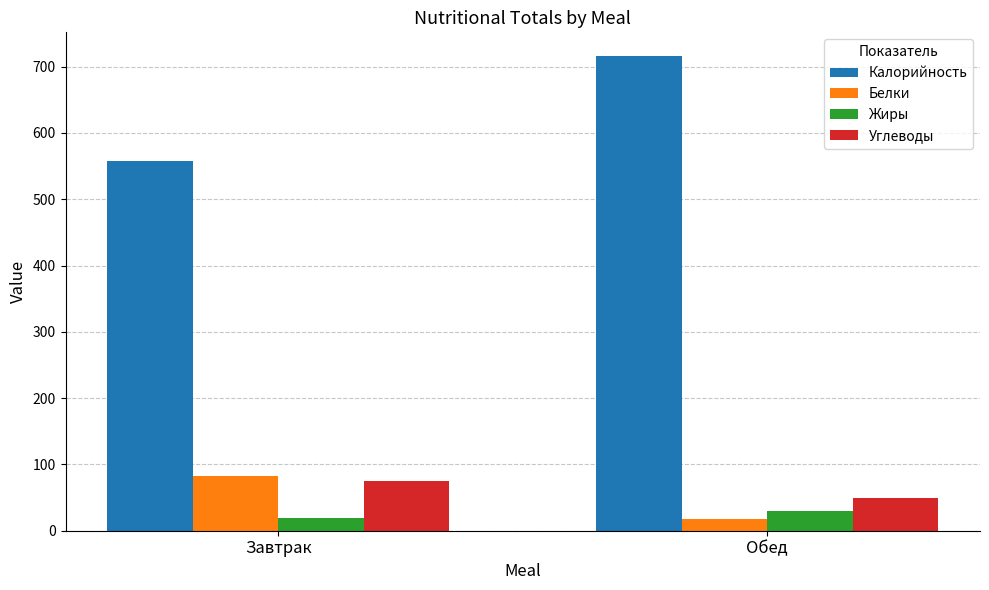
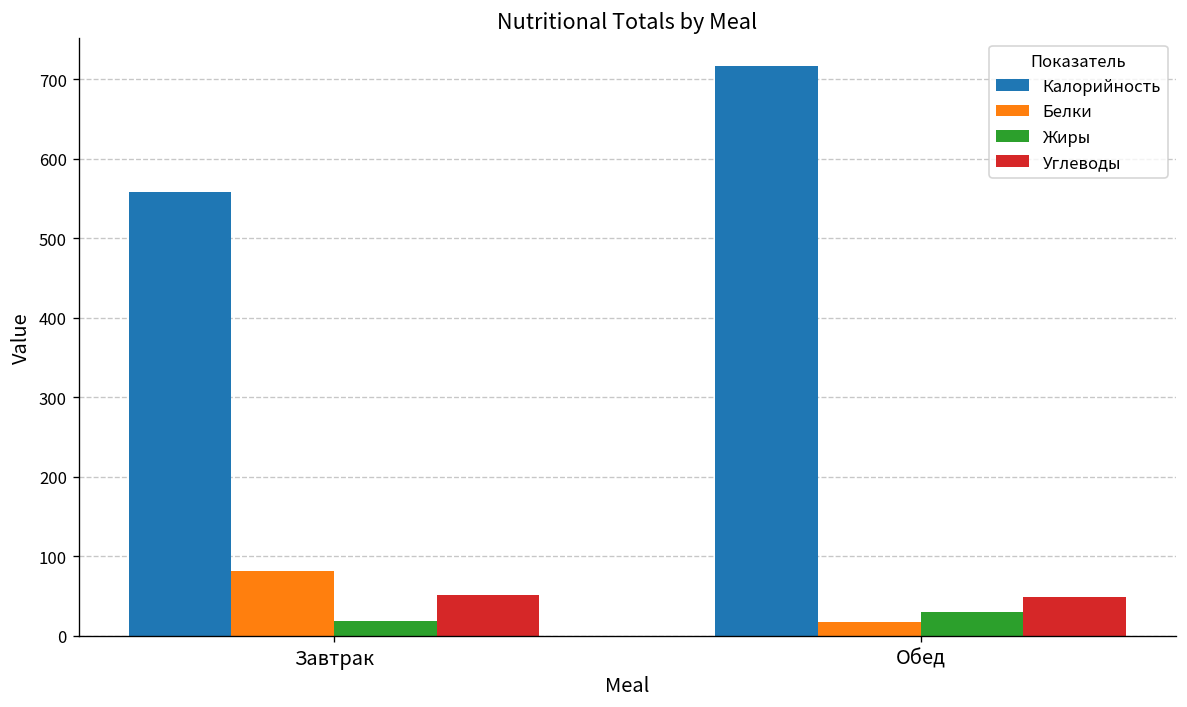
  {
    "Калорийность": {
      "Завтрак": 560,
      "Обед": 720
    },
    "Белки": {
      "Завтрак": 80,
      "Обед": 20
    },
    "Жиры": {
      "Завтрак": 20,
      "Обед": 30
    },
    "Углеводы": {
-     "Завтрак": 80,
+     "Завтрак": 50,
      "Обед": 50
    }
  }
